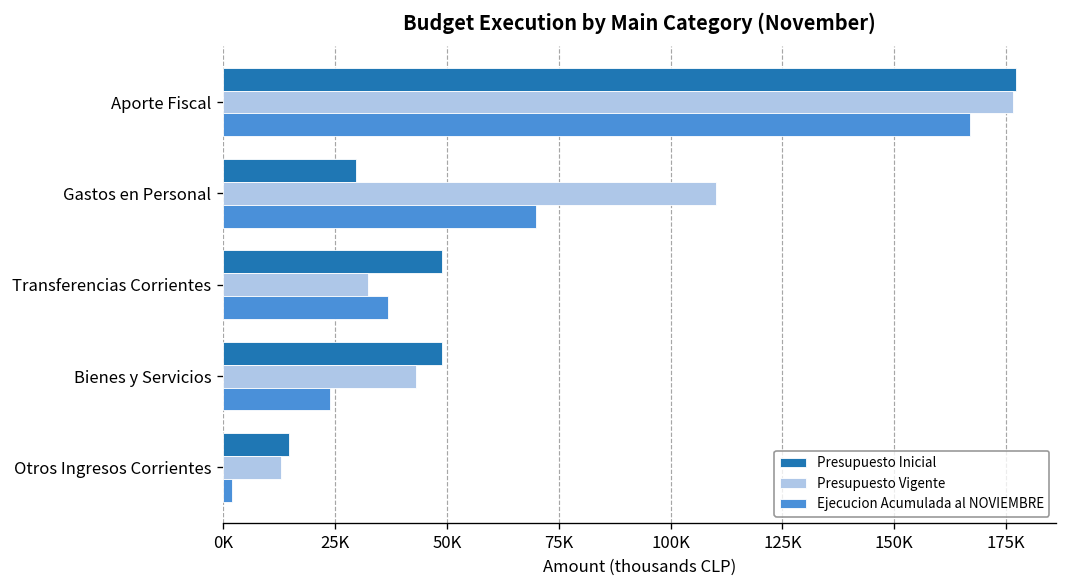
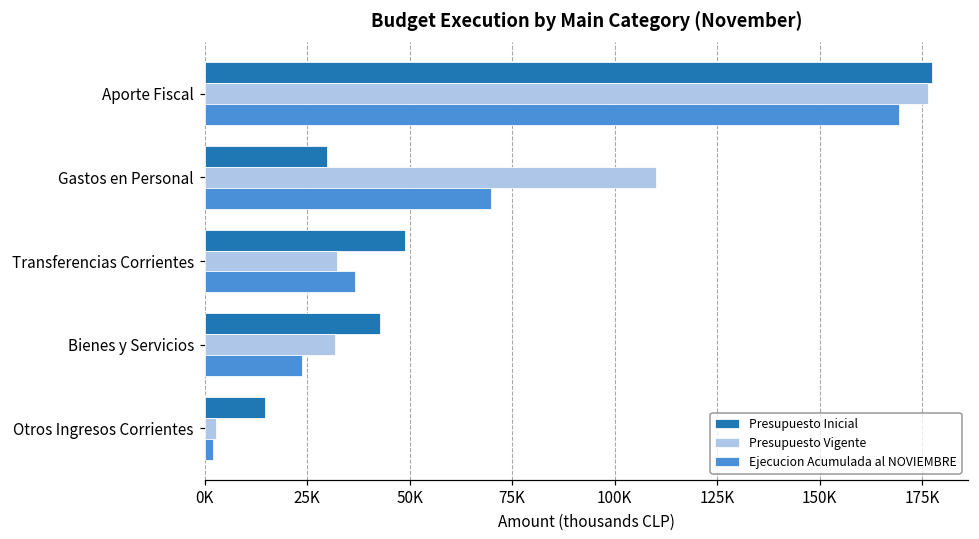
  {
    "Presupuesto Inicial": {
      "Aporte Fiscal": 177000,
      "Gastos en Personal": 30000,
      "Transferencias Corrientes": 49000,
-     "Bienes y Servicios": 49000,
+     "Bienes y Servicios": 43000,
      "Otros Ingresos Corrientes": 15000
    },
    "Presupuesto Vigente": {
      "Aporte Fiscal": 176000,
      "Gastos en Personal": 110000,
      "Transferencias Corrientes": 32000,
-     "Bienes y Servicios": 43000,
-     "Otros Ingresos Corrientes": 13000
+     "Bienes y Servicios": 32000,
+     "Otros Ingresos Corrientes": 3000
    },
    "Ejecucion Acumulada al NOVIEMBRE": {
-     "Aporte Fiscal": 167000,
+     "Aporte Fiscal": 169000,
      "Gastos en Personal": 70000,
      "Transferencias Corrientes": 37000,
      "Bienes y Servicios": 24000,
      "Otros Ingresos Corrientes": 2000
    }
  }
